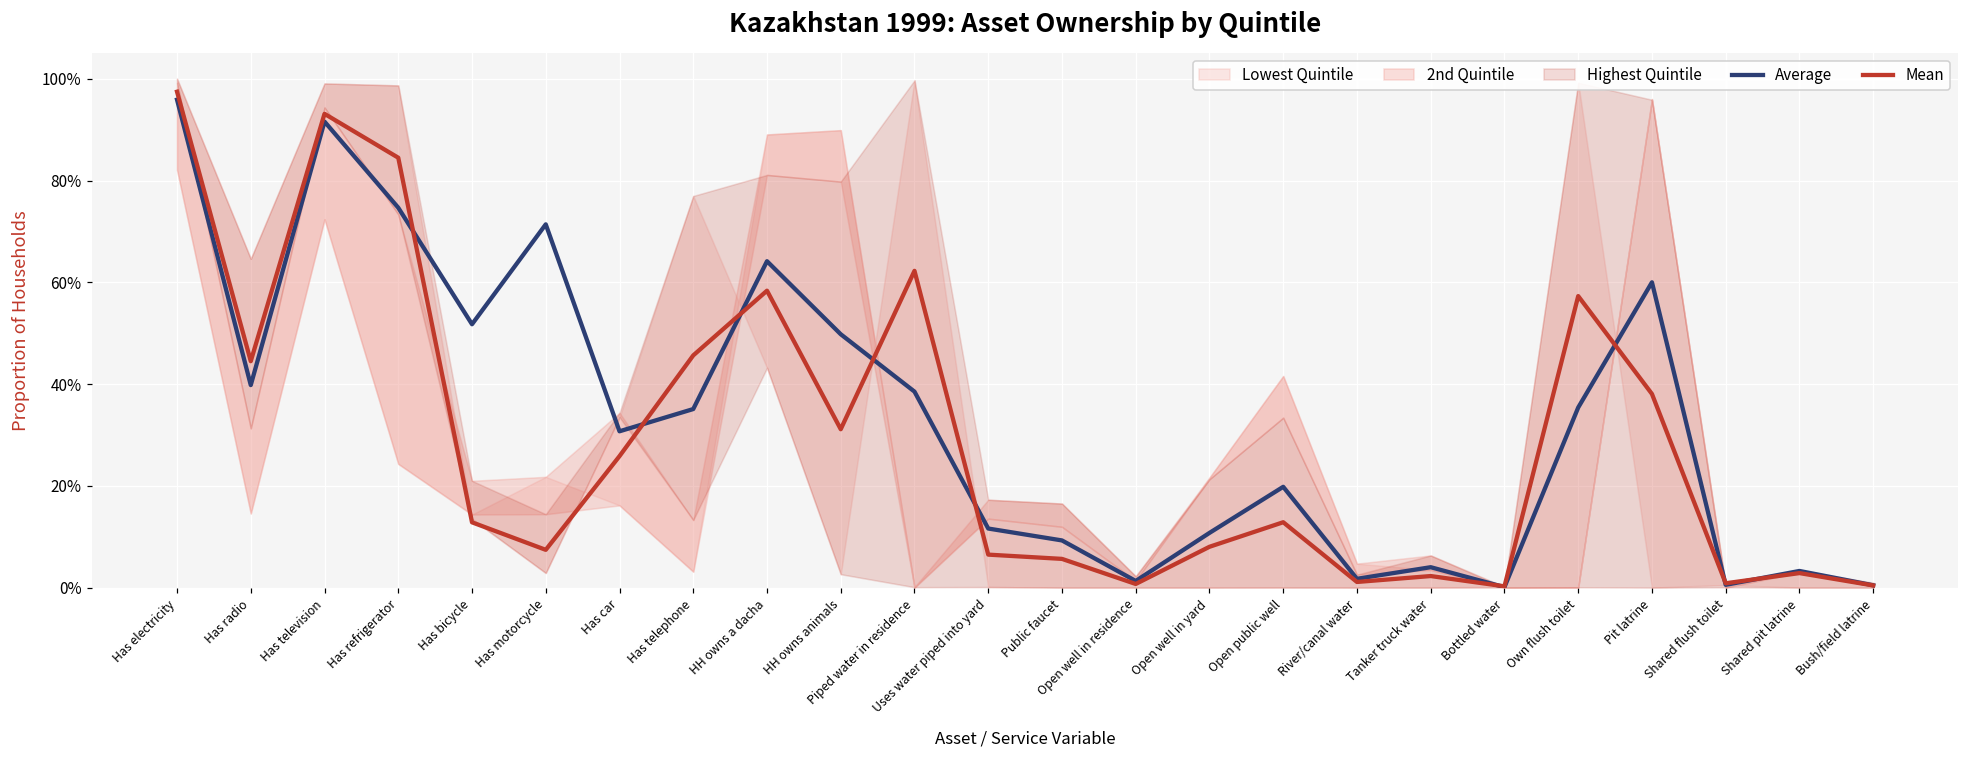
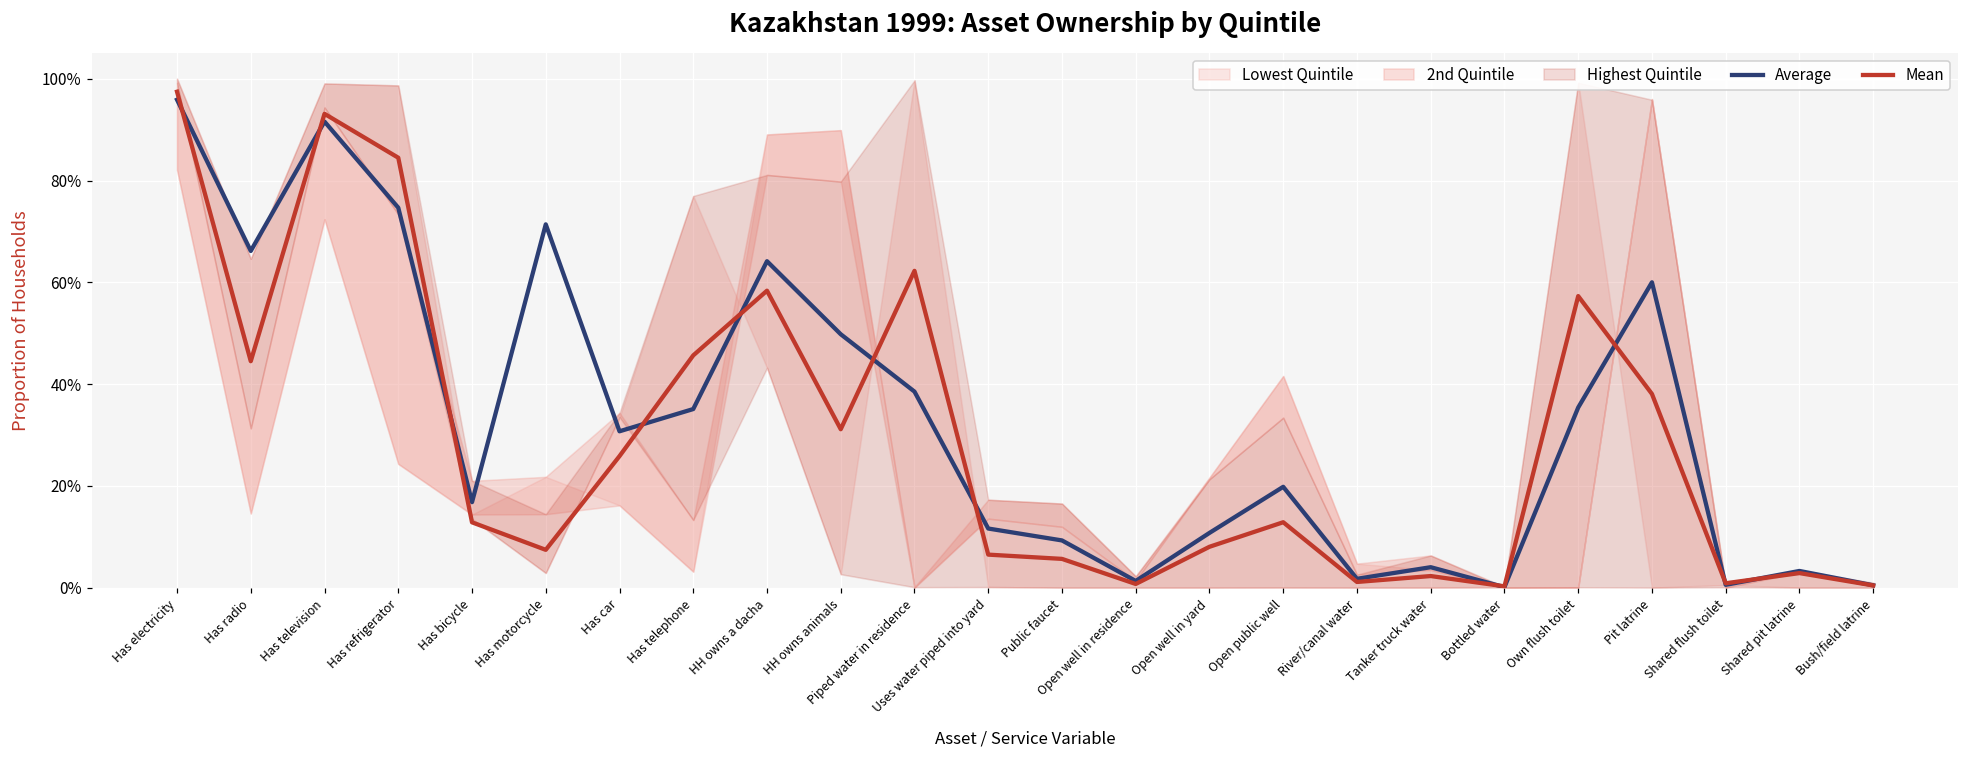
  {
    "Average": {
      "Has electricity": "96%",
-     "Has radio": "40%",
+     "Has radio": "66%",
      "Has television": "92%",
      "Has refrigerator": "75%",
-     "Has bicycle": "52%",
+     "Has bicycle": "17%",
      "Has motorcycle": "71%",
      "Has car": "31%",
      "Has telephone": "35%",
      "HH owns a dacha": "64%",
      "HH owns animals": "50%",
      "Piped water in residence": "39%",
      "Uses water piped into yard": "12%",
      "Public faucet": "9%",
      "Open well in yard": "11%",
      "Open public well": "20%",
      "River/canal water": "2%",
      "Tanker truck water": "4%",
      "Own flush toilet": "35%",
      "Pit latrine": "60%"
    }
  }
